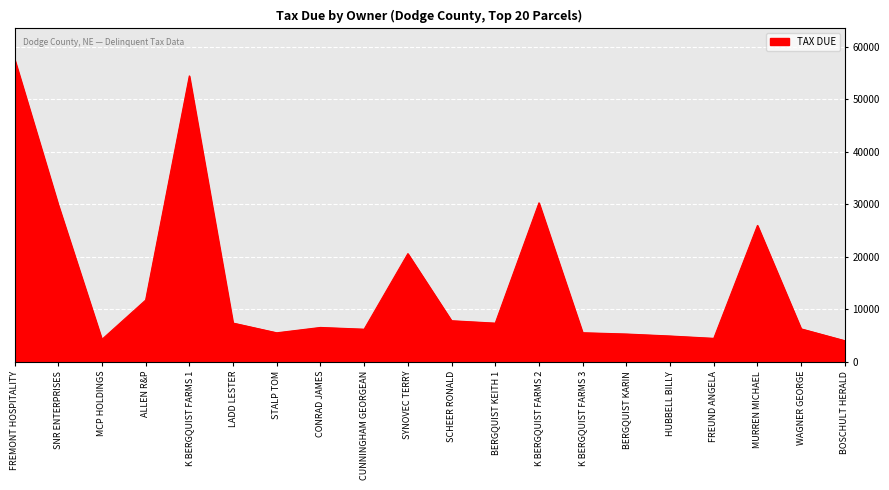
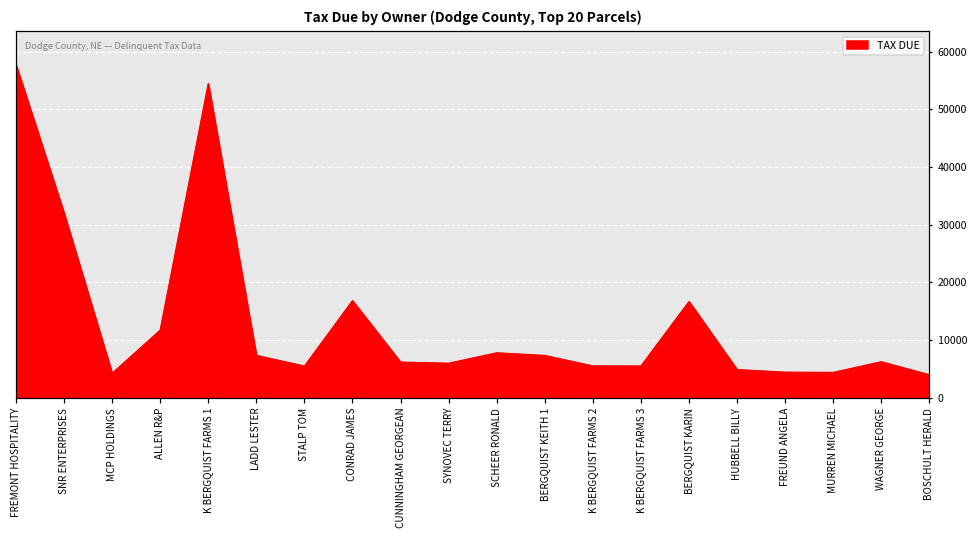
  {
    "FREMONT HOSPITALITY": 58000,
-   "SNR ENTERPRISES": 30000,
+   "SNR ENTERPRISES": 32000,
    "MCP HOLDINGS": 4000,
    "ALLEN R&P": 12000,
    "K BERGQUIST FARMS 1": 54000,
    "LADD LESTER": 7000,
    "STALP TOM": 6000,
-   "CONRAD JAMES": 7000,
+   "CONRAD JAMES": 17000,
    "CUNNINGHAM GEORGEAN": 6000,
-   "SYNOVEC TERRY": 21000,
+   "SYNOVEC TERRY": 6000,
    "SCHEER RONALD": 8000,
    "BERGQUIST KEITH 1": 7000,
-   "K BERGQUIST FARMS 2": 30000,
+   "K BERGQUIST FARMS 2": 6000,
    "K BERGQUIST FARMS 3": 6000,
-   "BERGQUIST KARIN": 5000,
+   "BERGQUIST KARIN": 17000,
    "HUBBELL BILLY": 5000,
    "FREUND ANGELA": 4000,
-   "MURREN MICHAEL": 26000,
+   "MURREN MICHAEL": 4000,
    "WAGNER GEORGE": 6000,
    "BOSCHULT HERALD": 4000
  }
